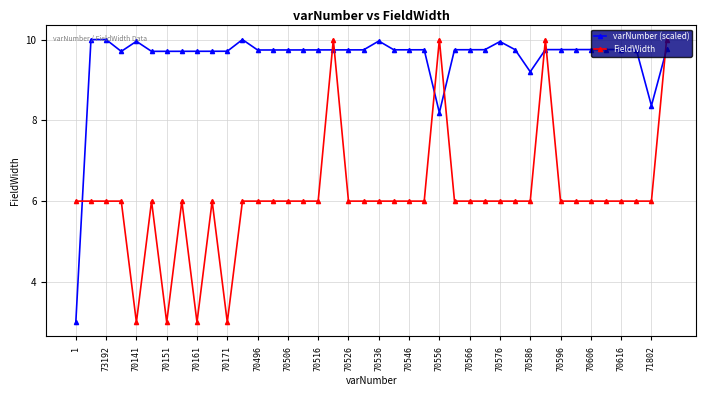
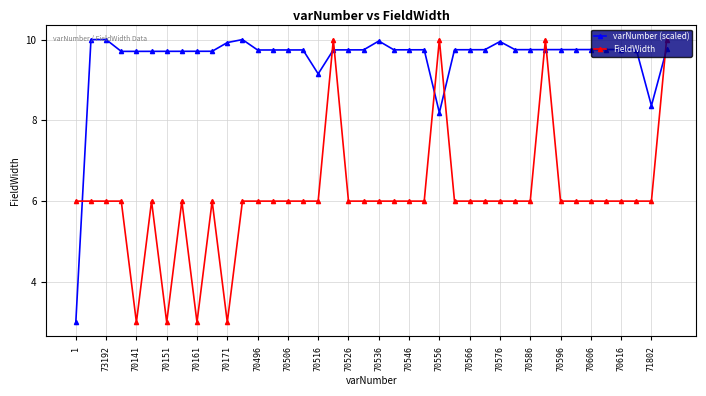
  {
    "varNumber (scaled)": {
      "1": 3.0,
      "73192": 10.0,
-     "70141": 10.0,
+     "70141": 9.7,
      "70151": 9.7,
      "70161": 9.7,
-     "70171": 9.7,
+     "70171": 9.9,
      "70496": 9.7,
      "70506": 9.7,
-     "70516": 9.7,
+     "70516": 9.2,
      "70526": 9.7,
      "70536": 10.0,
      "70546": 9.7,
      "70556": 8.2,
      "70566": 9.7,
      "70576": 10.0,
-     "70586": 9.2,
+     "70586": 9.8,
      "70596": 9.8,
      "70606": 9.8,
      "71802": 8.4
    },
    "FieldWidth": {
      "1": 6.0,
      "73192": 6.0,
      "70141": 3.0,
      "70151": 3.0,
      "70161": 3.0,
      "70171": 3.0,
      "70496": 6.0,
      "70506": 6.0,
      "70516": 6.0,
      "70526": 6.0,
      "70536": 6.0,
      "70546": 6.0,
      "70556": 10.0,
      "70566": 6.0,
      "70576": 6.0,
      "70586": 6.0,
      "70596": 6.0,
      "70606": 6.0,
      "70616": 6.0,
      "71802": 6.0
    }
  }
